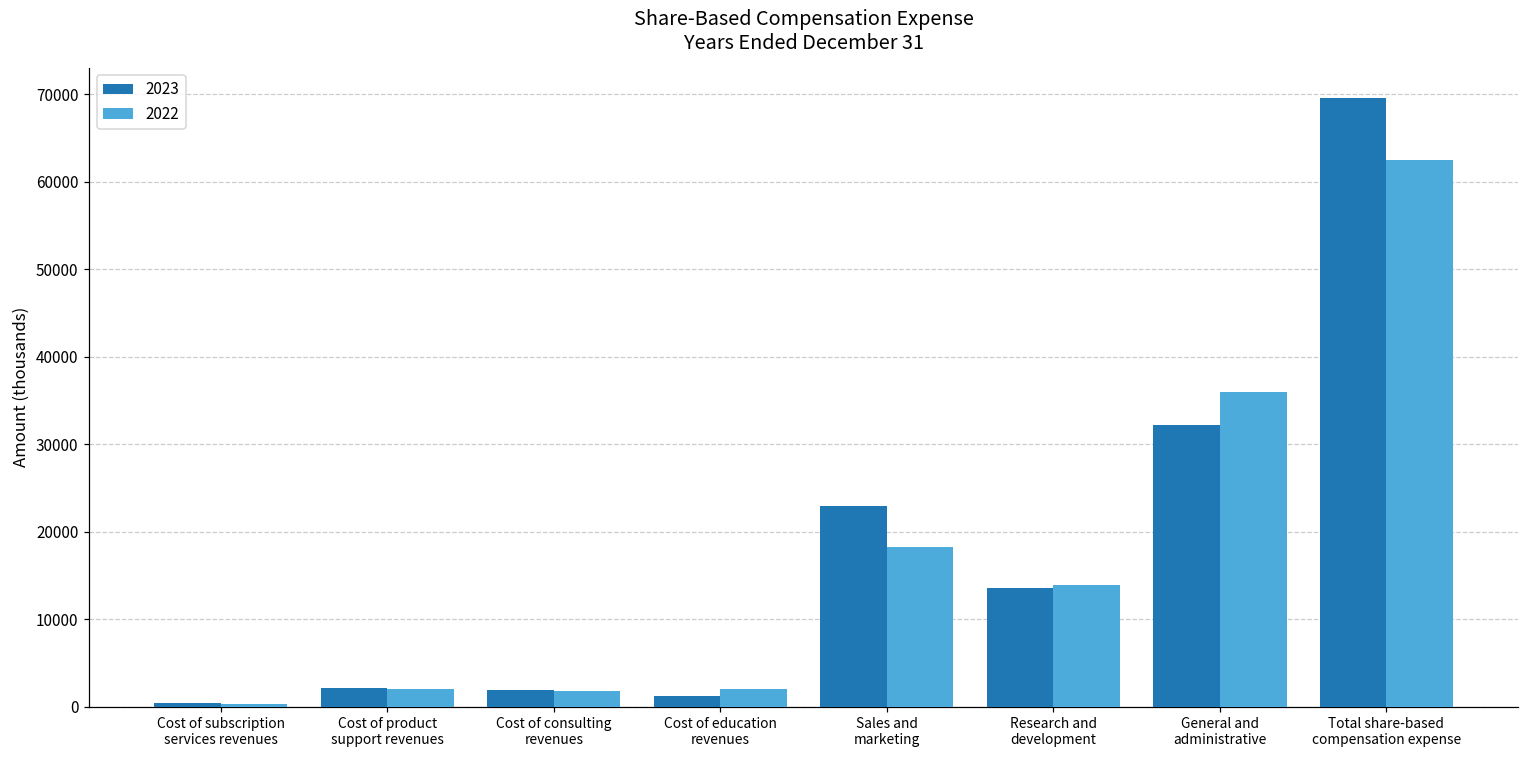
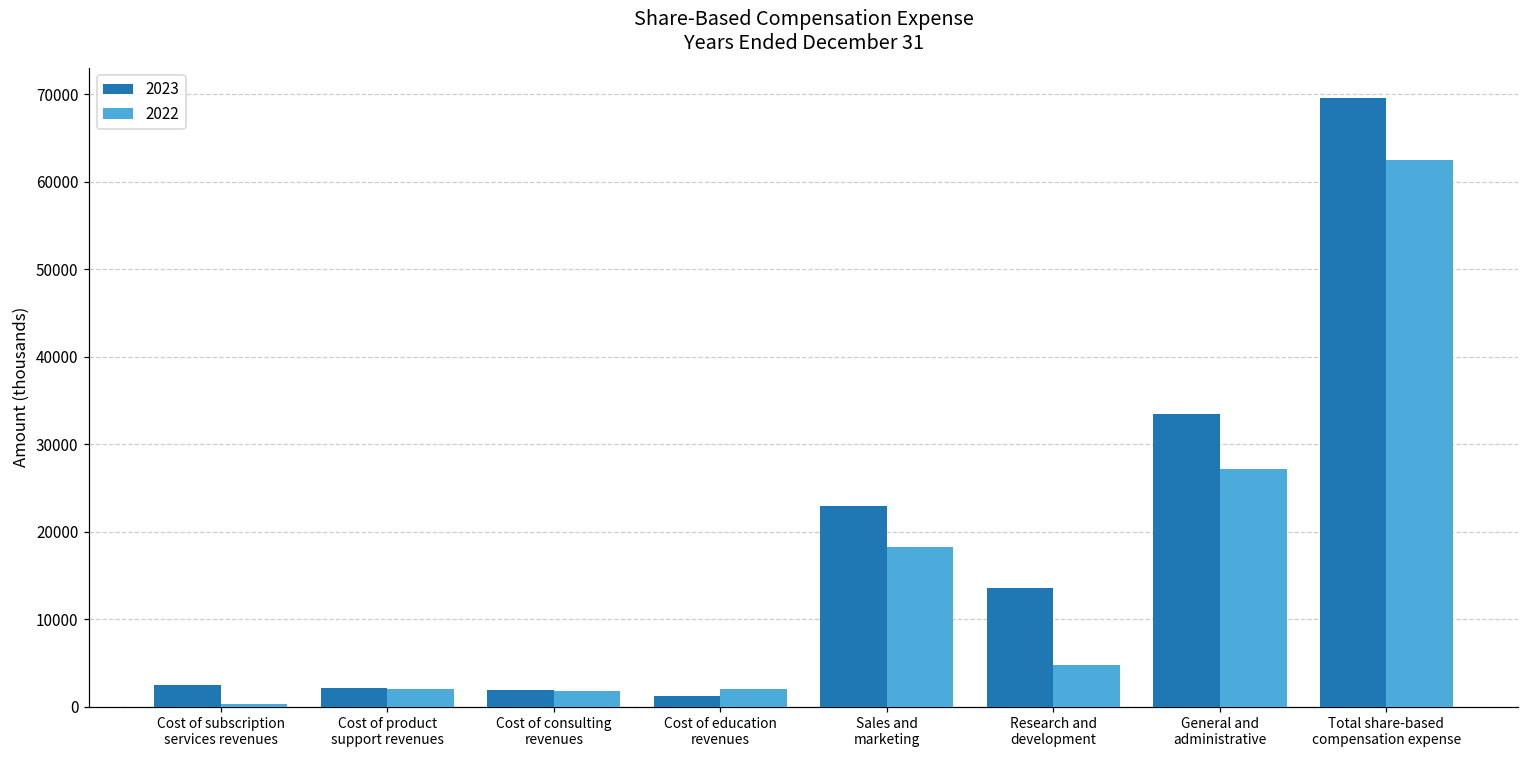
  {
    "2023": {
-     "Cost of subscription services revenues": 0,
+     "Cost of subscription services revenues": 2000,
      "Cost of product support revenues": 2000,
      "Cost of consulting revenues": 2000,
      "Cost of education revenues": 1000,
      "Sales and marketing": 23000,
      "Research and development": 14000,
-     "General and administrative": 32000,
+     "General and administrative": 33000,
      "Total share-based compensation expense": 70000
    },
    "2022": {
      "Cost of product support revenues": 2000,
      "Cost of consulting revenues": 2000,
      "Cost of education revenues": 2000,
      "Sales and marketing": 18000,
-     "Research and development": 14000,
-     "General and administrative": 36000,
+     "Research and development": 5000,
+     "General and administrative": 27000,
      "Total share-based compensation expense": 63000
    }
  }
